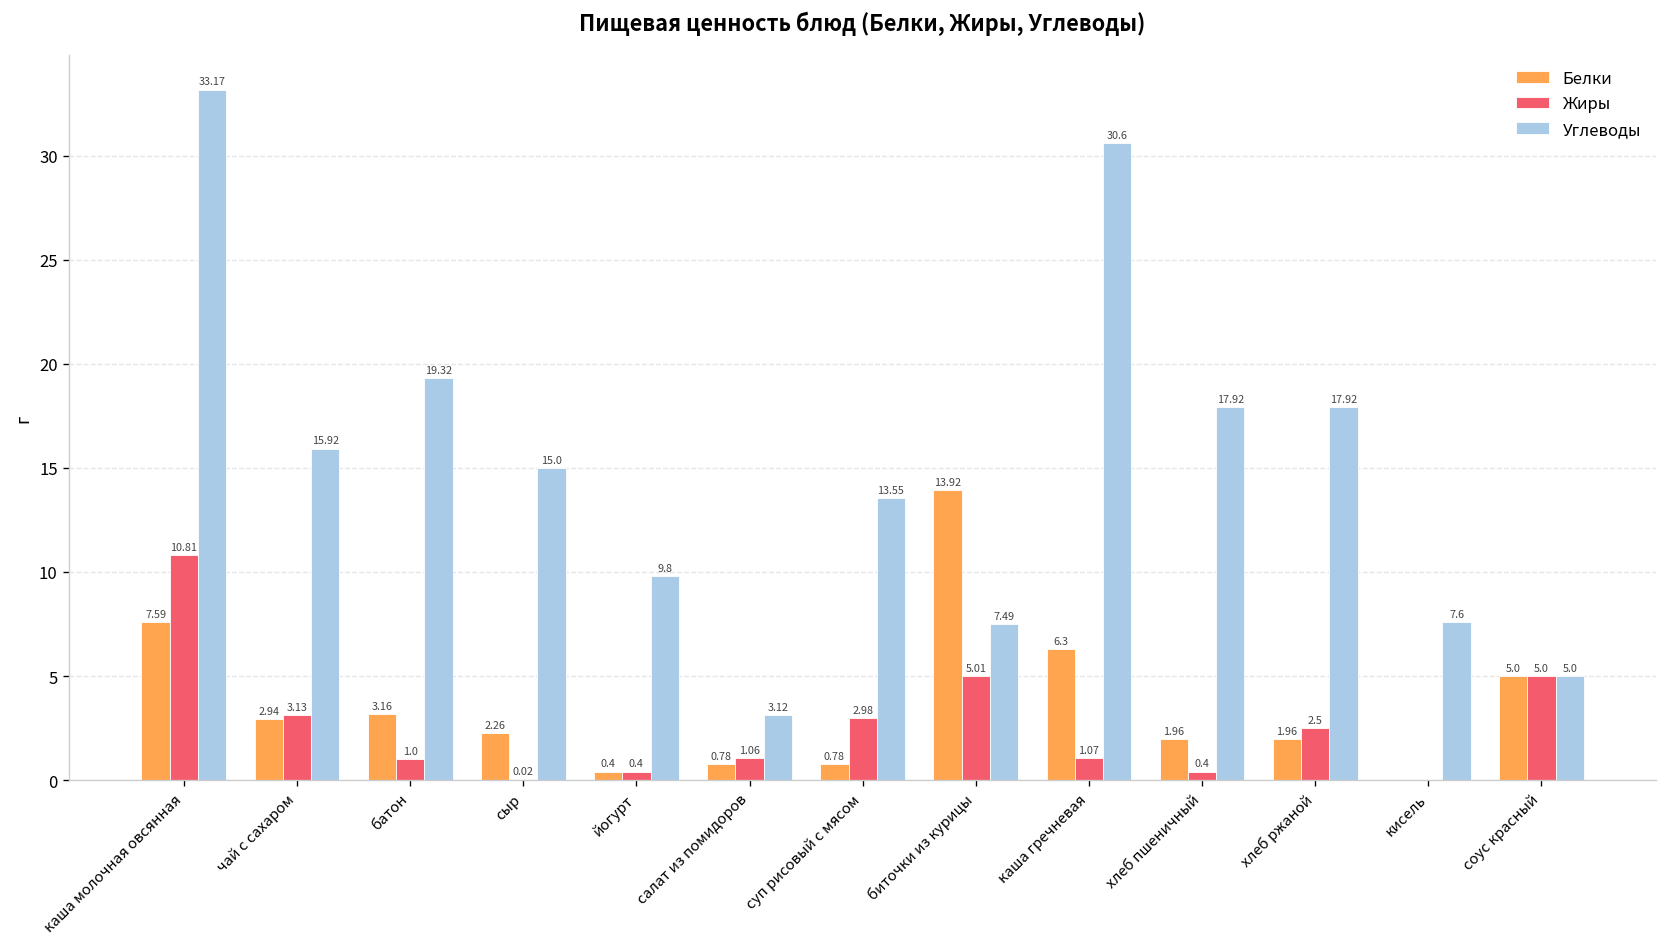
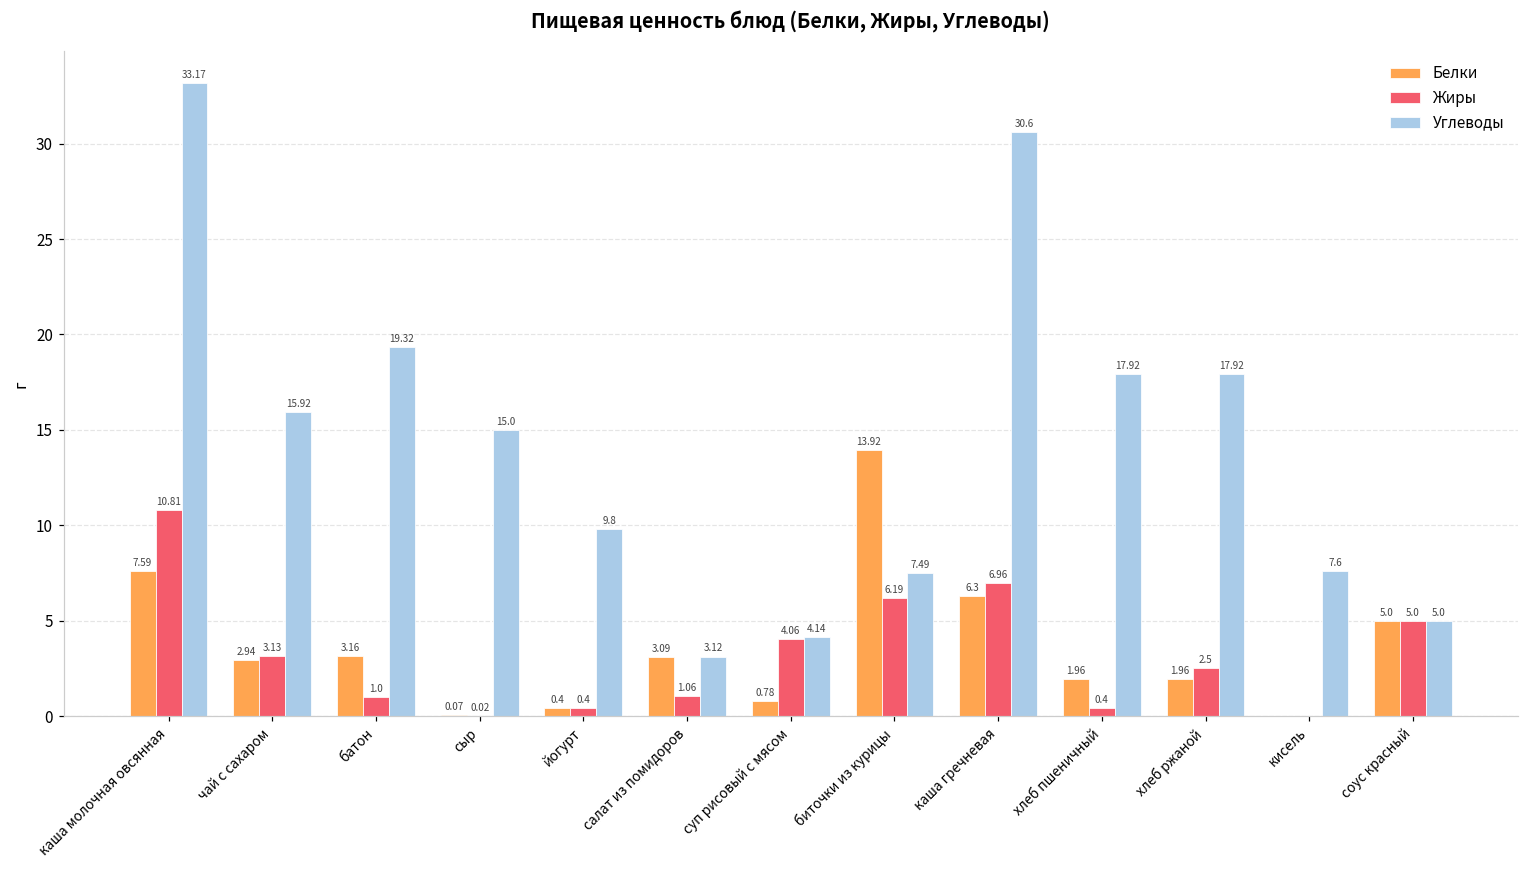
  {
    "Белки": {
      "каша молочная овсянная": 7.59,
      "чай с сахаром": 2.94,
      "батон": 3.16,
-     "сыр": 2.26,
+     "сыр": 0.07,
      "йогурт": 0.4,
-     "салат из помидоров": 0.78,
+     "салат из помидоров": 3.09,
      "суп рисовый с мясом": 0.78,
      "биточки из курицы": 13.92,
      "каша гречневая": 6.3,
      "хлеб пшеничный": 1.96,
      "хлеб ржаной": 1.96,
      "соус красный": 5.0
    },
    "Жиры": {
      "каша молочная овсянная": 10.81,
      "чай с сахаром": 3.13,
      "батон": 1.0,
      "сыр": 0.02,
      "йогурт": 0.4,
      "салат из помидоров": 1.06,
-     "суп рисовый с мясом": 2.98,
-     "биточки из курицы": 5.01,
-     "каша гречневая": 1.07,
+     "суп рисовый с мясом": 4.06,
+     "биточки из курицы": 6.19,
+     "каша гречневая": 6.96,
      "хлеб пшеничный": 0.4,
      "хлеб ржаной": 2.5,
      "соус красный": 5.0
    },
    "Углеводы": {
      "каша молочная овсянная": 33.17,
      "чай с сахаром": 15.92,
      "батон": 19.32,
      "сыр": 15.0,
      "йогурт": 9.8,
      "салат из помидоров": 3.12,
-     "суп рисовый с мясом": 13.55,
+     "суп рисовый с мясом": 4.14,
      "биточки из курицы": 7.49,
      "каша гречневая": 30.6,
      "хлеб пшеничный": 17.92,
      "хлеб ржаной": 17.92,
      "кисель": 7.6,
      "соус красный": 5.0
    }
  }
